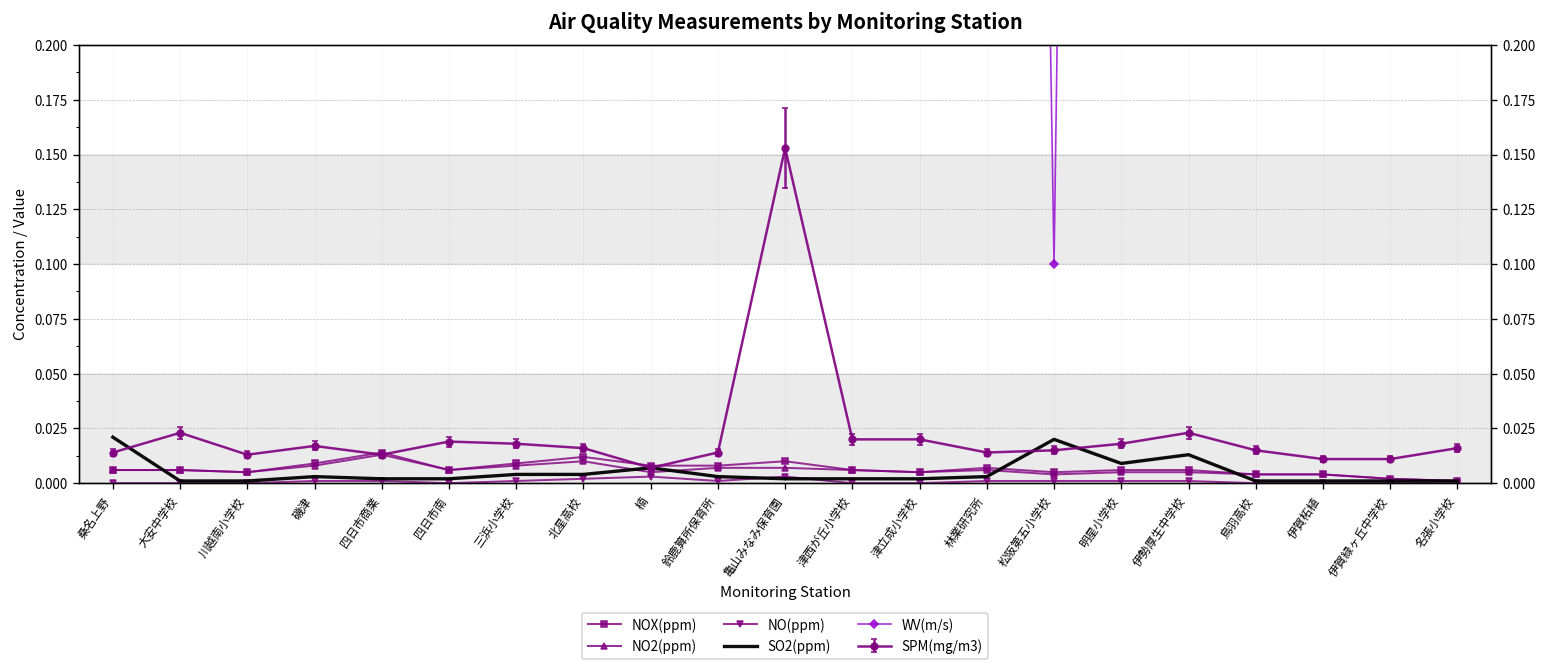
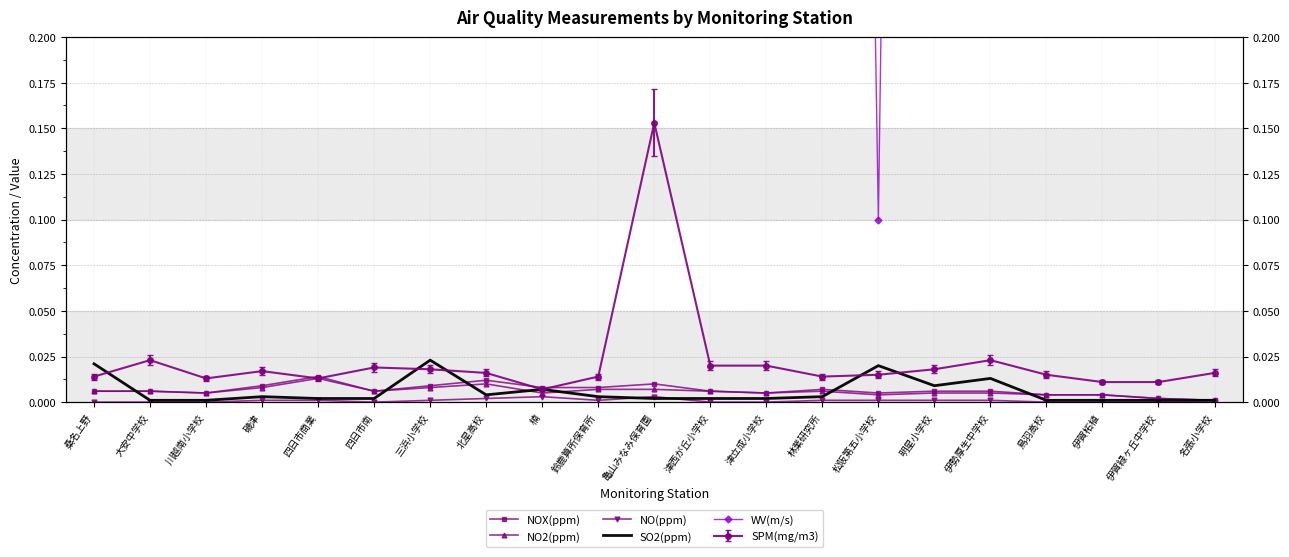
  {
    "SO2(ppm)": {
      "桑名上野": 0.021,
      "磯津": 0.003,
      "四日市南": 0.002,
-     "三浜小学校": 0.004,
+     "三浜小学校": 0.023,
      "北星高校": 0.004,
      "鈴鹿算所保育所": 0.003,
      "津西が丘小学校": 0.002,
      "津立成小学校": 0.002,
      "林業研究所": 0.003,
      "松阪第五小学校": 0.020,
      "明星小学校": 0.009,
      "伊勢厚生中学校": 0.013
    },
    "WV(m/s)": {
      "松阪第五小学校": 0.100
    }
  }
